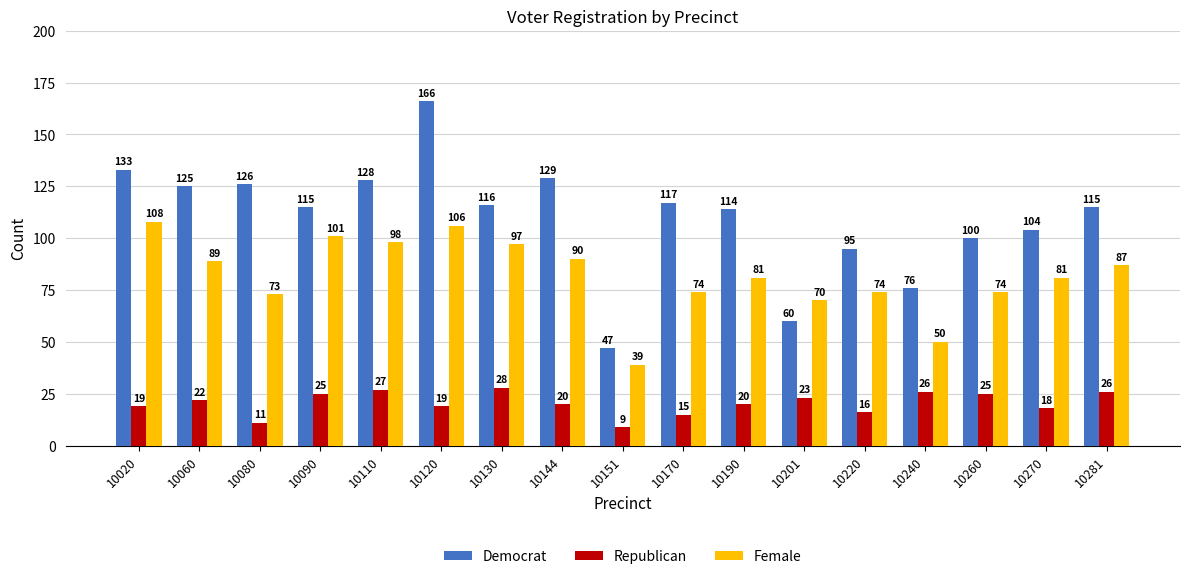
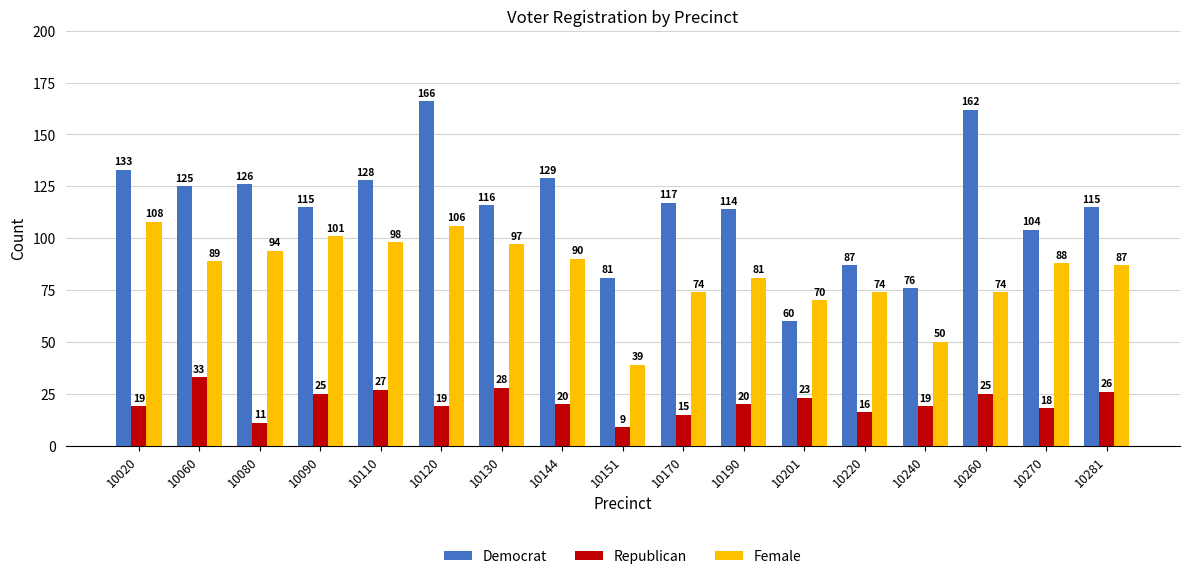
  {
    "Democrat": {
      "10020": 133,
      "10060": 125,
      "10080": 126,
      "10090": 115,
      "10110": 128,
      "10120": 166,
      "10130": 116,
      "10144": 129,
-     "10151": 47,
+     "10151": 81,
      "10170": 117,
      "10190": 114,
      "10201": 60,
-     "10220": 95,
+     "10220": 87,
      "10240": 76,
-     "10260": 100,
+     "10260": 162,
      "10270": 104,
      "10281": 115
    },
    "Republican": {
      "10020": 19,
-     "10060": 22,
+     "10060": 33,
      "10080": 11,
      "10090": 25,
      "10110": 27,
      "10120": 19,
      "10130": 28,
      "10144": 20,
      "10151": 9,
      "10170": 15,
      "10190": 20,
      "10201": 23,
      "10220": 16,
-     "10240": 26,
+     "10240": 19,
      "10260": 25,
      "10270": 18,
      "10281": 26
    },
    "Female": {
      "10020": 108,
      "10060": 89,
-     "10080": 73,
+     "10080": 94,
      "10090": 101,
      "10110": 98,
      "10120": 106,
      "10130": 97,
      "10144": 90,
      "10151": 39,
      "10170": 74,
      "10190": 81,
      "10201": 70,
      "10220": 74,
      "10240": 50,
      "10260": 74,
-     "10270": 81,
+     "10270": 88,
      "10281": 87
    }
  }
